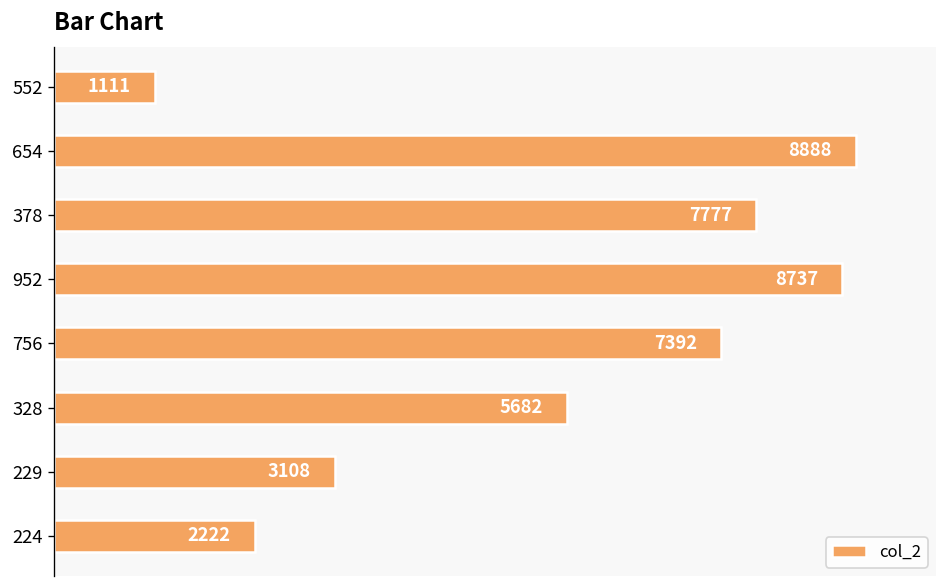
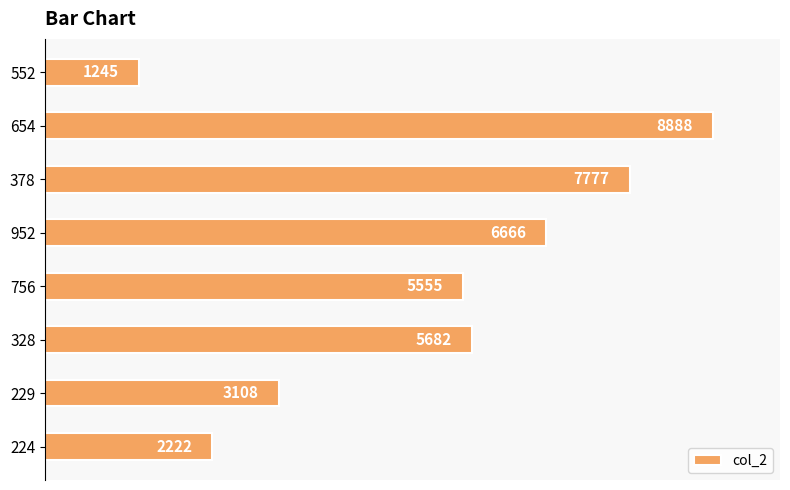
  {
-   "552": 1111,
+   "552": 1245,
    "654": 8888,
    "378": 7777,
-   "952": 8737,
-   "756": 7392,
+   "952": 6666,
+   "756": 5555,
    "328": 5682,
    "229": 3108,
    "224": 2222
  }
